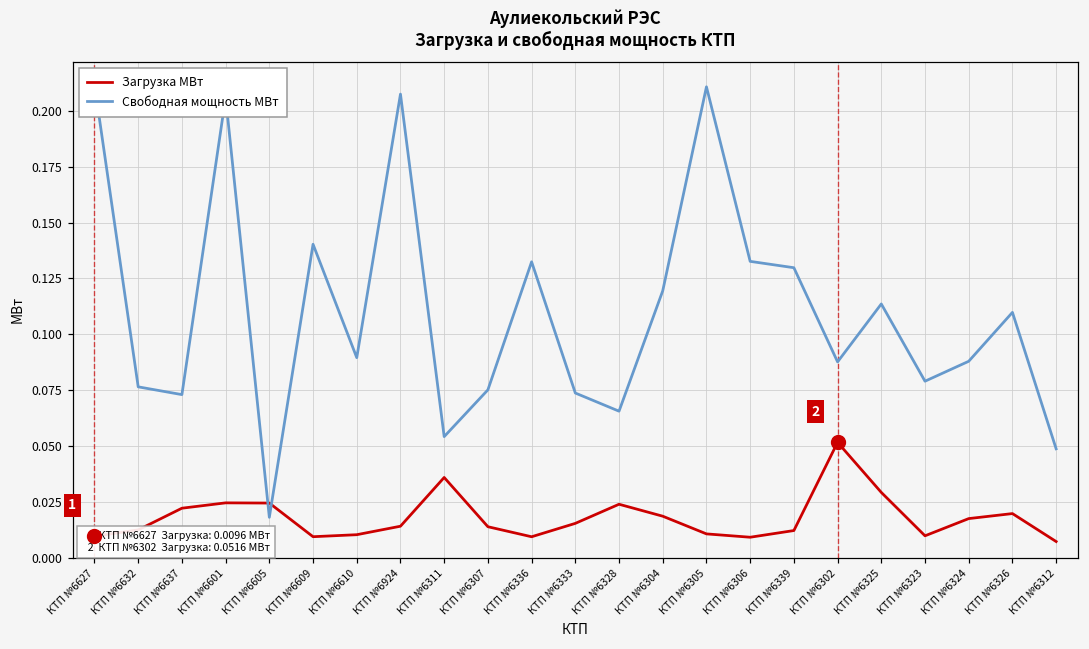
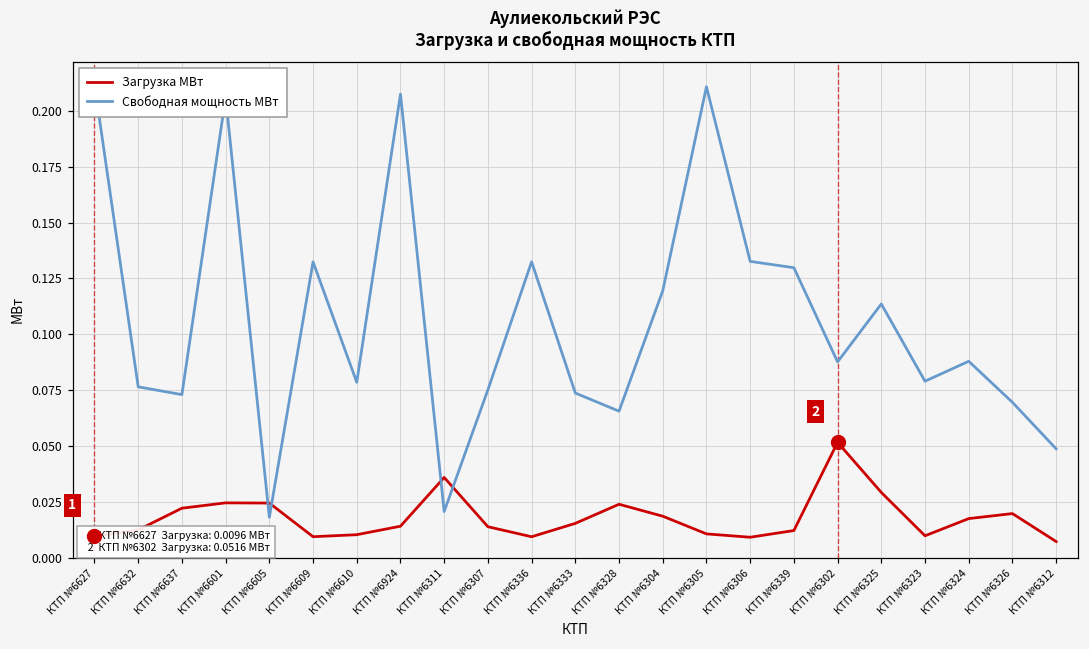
  {
    "Свободная мощность МВт": {
      "КТП №6632": 0.076,
      "КТП №6637": 0.073,
      "КТП №6605": 0.018,
-     "КТП №6609": 0.140,
-     "КТП №6610": 0.090,
+     "КТП №6609": 0.132,
+     "КТП №6610": 0.079,
      "КТП №6924": 0.207,
-     "КТП №6311": 0.054,
+     "КТП №6311": 0.021,
      "КТП №6307": 0.075,
      "КТП №6336": 0.132,
      "КТП №6333": 0.074,
      "КТП №6328": 0.066,
      "КТП №6304": 0.119,
      "КТП №6305": 0.211,
      "КТП №6306": 0.133,
      "КТП №6339": 0.130,
      "КТП №6302": 0.088,
      "КТП №6325": 0.114,
      "КТП №6323": 0.079,
      "КТП №6324": 0.088,
-     "КТП №6326": 0.110,
+     "КТП №6326": 0.070,
      "КТП №6312": 0.049
    }
  }
